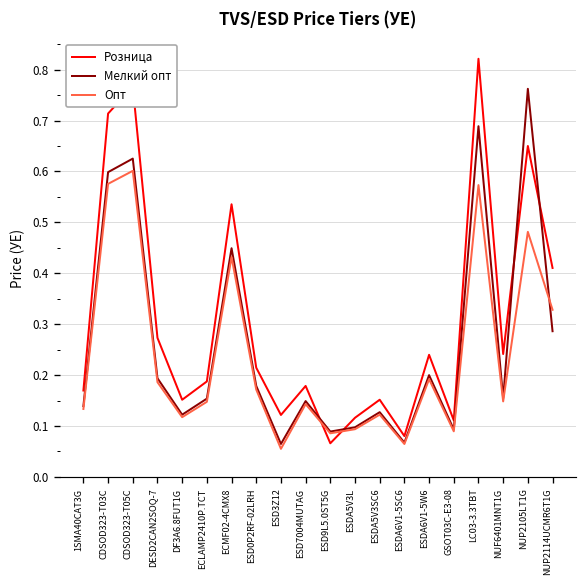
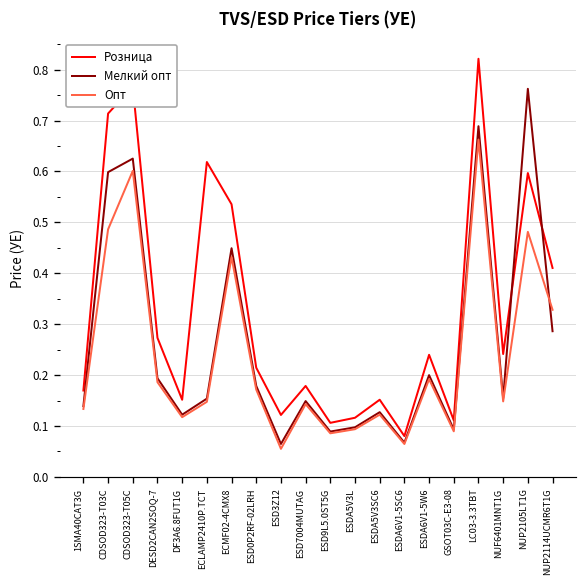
  {
    "Розница": {
      "1SMA40CAT3G": 0.17,
      "CDSOD323-T03C": 0.71,
      "DESD2CAN2SOQ-7": 0.27,
      "DF3A6.8FUT1G": 0.15,
-     "ECLAMP2410P.TCT": 0.19,
+     "ECLAMP2410P.TCT": 0.62,
      "ECMF02-4CMX8": 0.54,
      "ESD0P2RF-02LRH": 0.21,
      "ESD3Z12": 0.12,
      "ESD7004MUTAG": 0.18,
-     "ESD9L5.0ST5G": 0.07,
+     "ESD9L5.0ST5G": 0.11,
      "ESDA5V3L": 0.12,
      "ESDA5V3SC6": 0.15,
      "ESDA6V1-5SC6": 0.08,
      "ESDA6V1-5W6": 0.24,
      "GSOT03C-E3-08": 0.11,
      "LC03-3.3TBT": 0.82,
      "NUF6401MNT1G": 0.24,
-     "NUP2105LT1G": 0.65,
+     "NUP2105LT1G": 0.60,
      "NUP2114UCMR6T1G": 0.41
    },
    "Мелкий опт": {
      "CDSOD323-T03C": 0.60,
      "CDSOD323-T05C": 0.63,
      "DESD2CAN2SOQ-7": 0.19,
      "ECLAMP2410P.TCT": 0.15,
      "ECMF02-4CMX8": 0.45,
      "ESD0P2RF-02LRH": 0.18,
      "ESD3Z12": 0.06,
      "ESD7004MUTAG": 0.15,
      "ESDA6V1-5W6": 0.20,
      "LC03-3.3TBT": 0.69,
      "NUF6401MNT1G": 0.15,
      "NUP2105LT1G": 0.76,
      "NUP2114UCMR6T1G": 0.29
    },
    "Опт": {
-     "CDSOD323-T03C": 0.58,
+     "CDSOD323-T03C": 0.49,
      "CDSOD323-T05C": 0.60,
      "DESD2CAN2SOQ-7": 0.19,
      "ECLAMP2410P.TCT": 0.15,
      "ECMF02-4CMX8": 0.43,
      "ESD0P2RF-02LRH": 0.17,
      "ESD3Z12": 0.06,
      "ESD7004MUTAG": 0.14,
      "ESDA6V1-5W6": 0.19,
-     "LC03-3.3TBT": 0.57,
+     "LC03-3.3TBT": 0.66,
      "NUF6401MNT1G": 0.15,
      "NUP2105LT1G": 0.48,
      "NUP2114UCMR6T1G": 0.33
    }
  }
